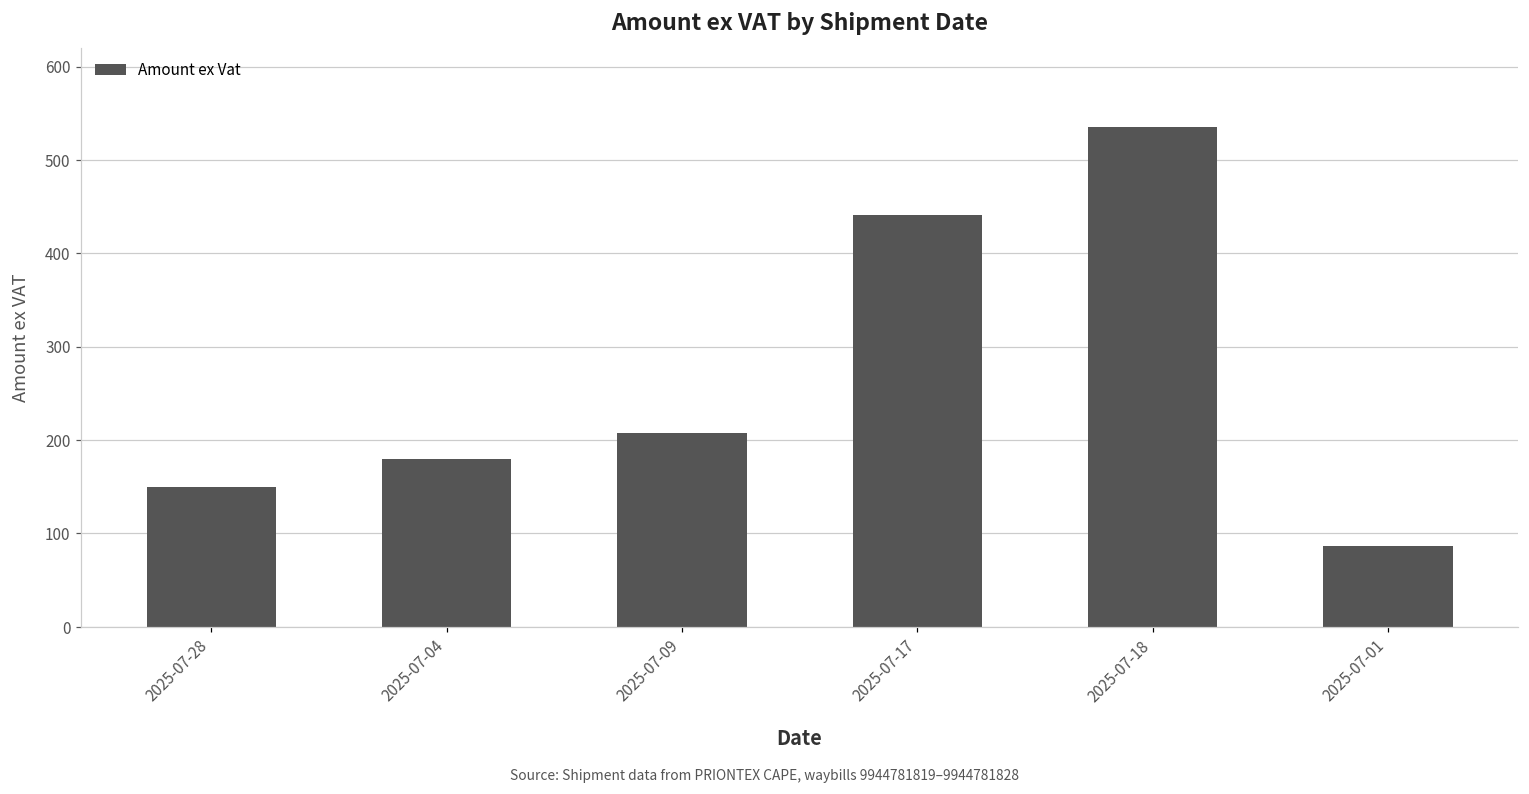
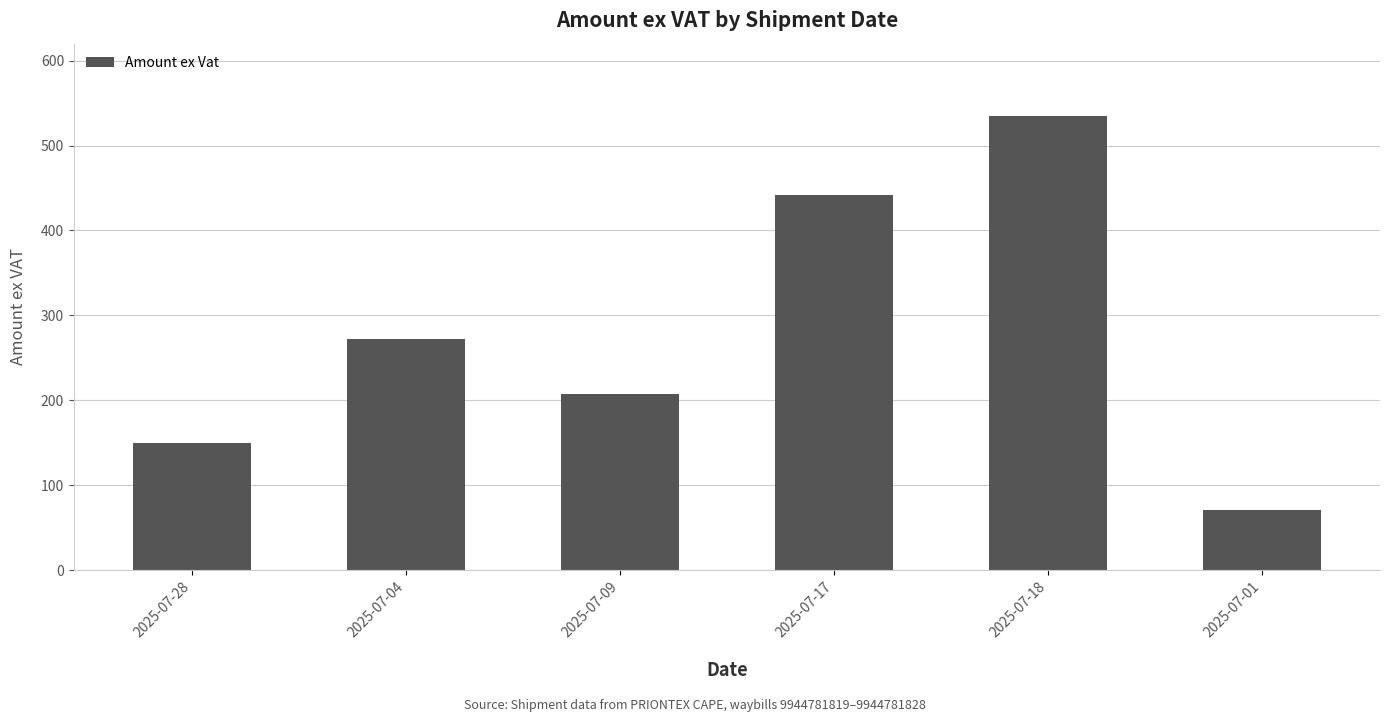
  {
    "2025-07-28": 150,
-   "2025-07-04": 180,
+   "2025-07-04": 270,
    "2025-07-09": 210,
    "2025-07-17": 440,
    "2025-07-18": 530,
-   "2025-07-01": 90
+   "2025-07-01": 70
  }
